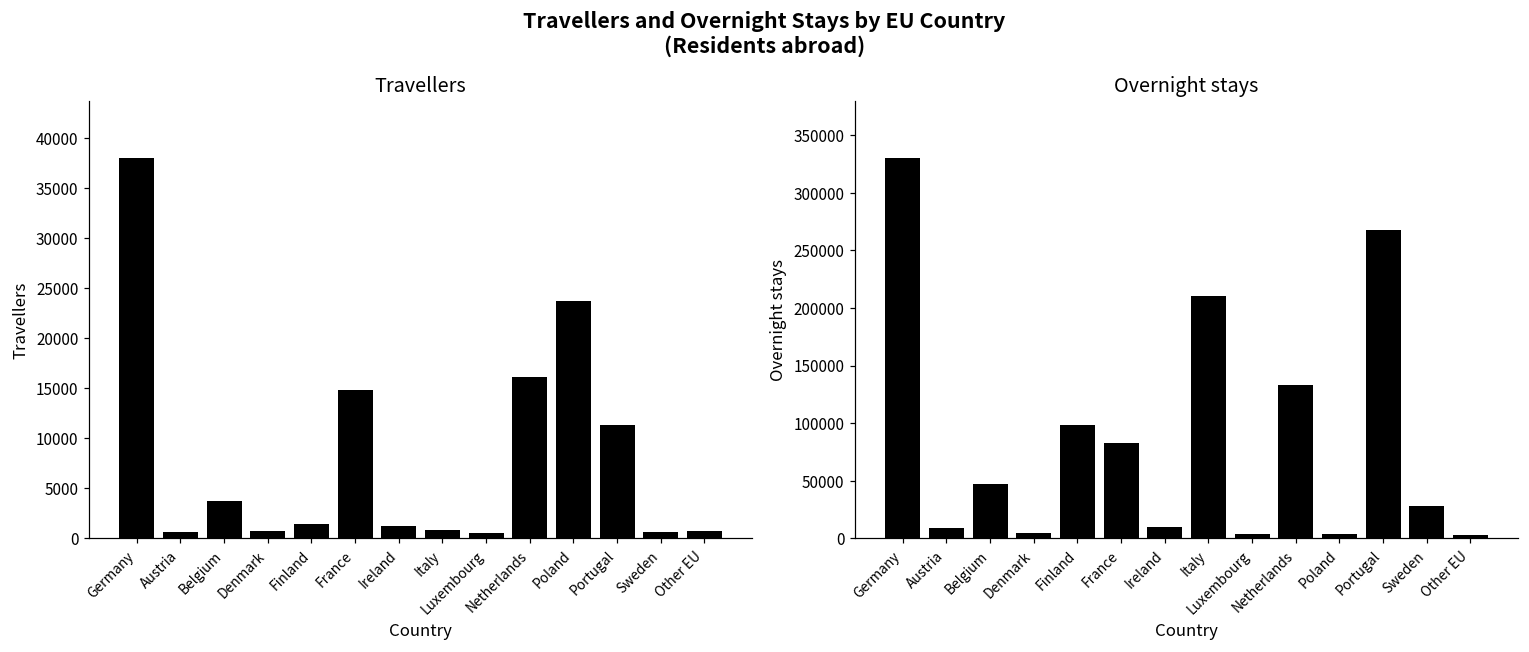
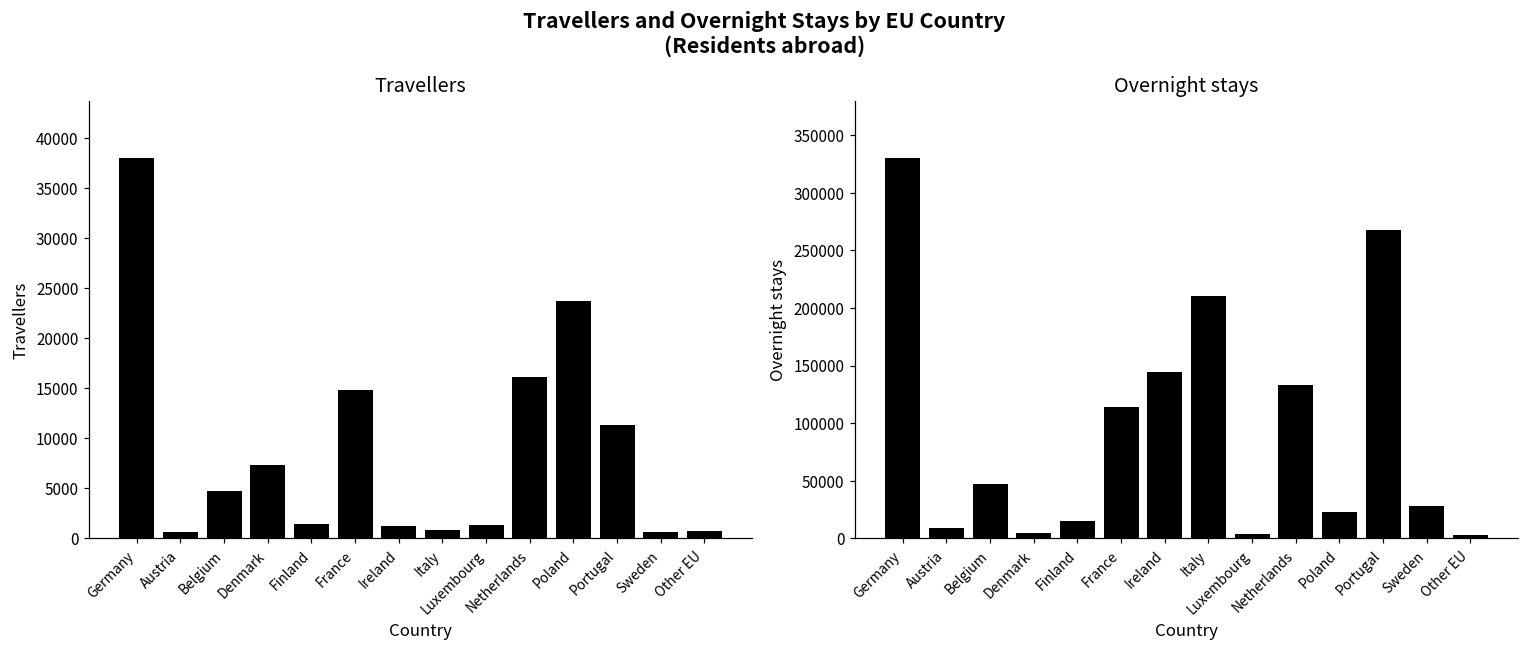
  {
    "Travellers": {
      "Germany": 38000,
      "Austria": 1000,
-     "Belgium": 4000,
-     "Denmark": 1000,
+     "Belgium": 5000,
+     "Denmark": 7000,
      "Finland": 1000,
      "France": 15000,
      "Ireland": 1000,
      "Italy": 1000,
-     "Luxembourg": 0,
+     "Luxembourg": 1000,
      "Netherlands": 16000,
      "Poland": 24000,
      "Portugal": 11000,
      "Sweden": 1000,
      "Other EU": 1000
    },
    "Overnight stays": {
      "Germany": 330000,
      "Austria": 9000,
      "Belgium": 47000,
      "Denmark": 5000,
-     "Finland": 98000,
-     "France": 83000,
-     "Ireland": 10000,
+     "Finland": 15000,
+     "France": 114000,
+     "Ireland": 144000,
      "Italy": 210000,
      "Luxembourg": 4000,
      "Netherlands": 133000,
-     "Poland": 4000,
+     "Poland": 23000,
      "Portugal": 268000,
      "Sweden": 28000,
      "Other EU": 3000
    }
  }
